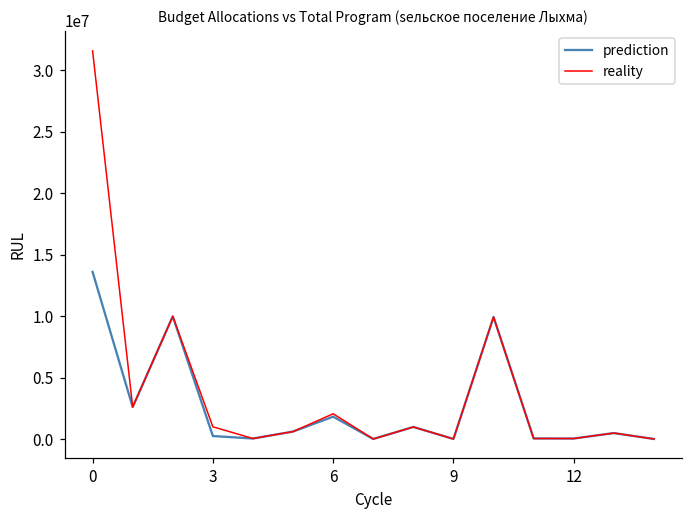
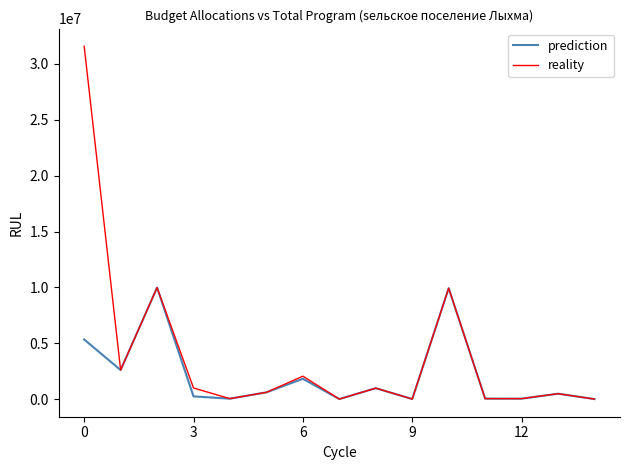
  {
    "prediction": {
-     "0": 13600000,
+     "0": 5300000,
      "3": 300000,
      "6": 1800000
    },
    "reality": {
      "0": 31600000,
      "3": 1000000,
      "6": 2100000
    }
  }
